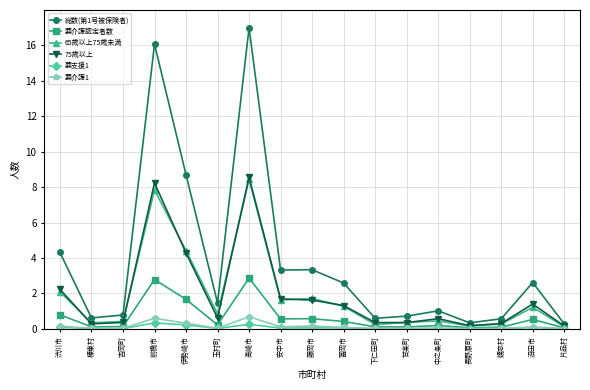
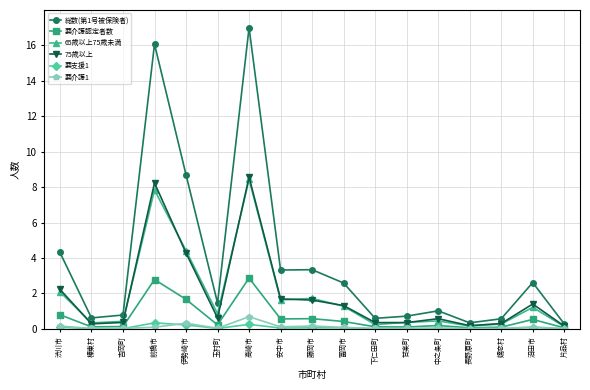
  {
    "要介護1": {
-     "前橋市": 0.6,
+     "前橋市": 0.1,
      "高崎市": 0.7
    }
  }
